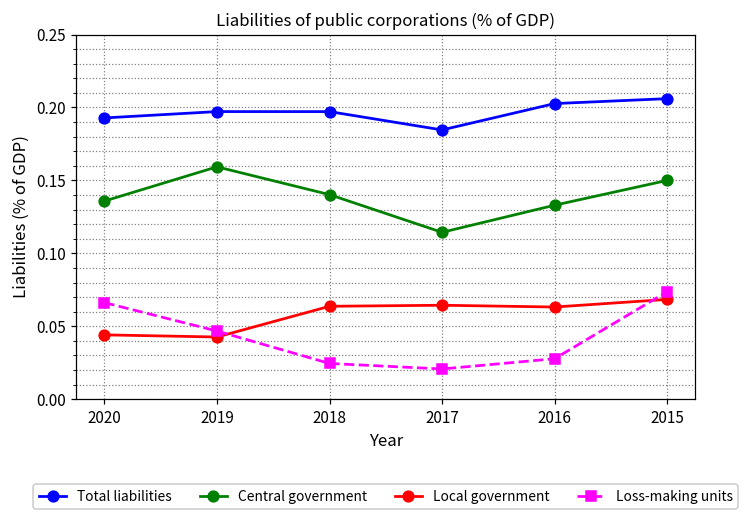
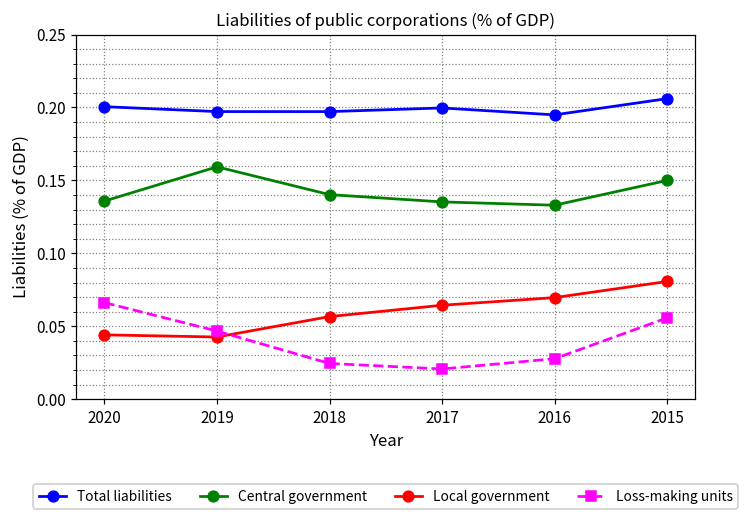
  {
    "Total liabilities": {
-     "2020": 0.193,
+     "2020": 0.201,
      "2019": 0.197,
      "2018": 0.197,
-     "2017": 0.185,
-     "2016": 0.203,
+     "2017": 0.200,
+     "2016": 0.195,
      "2015": 0.206
    },
    "Central government": {
      "2020": 0.136,
      "2019": 0.159,
      "2018": 0.140,
-     "2017": 0.114,
+     "2017": 0.135,
      "2016": 0.133,
      "2015": 0.150
    },
    "Local government": {
      "2020": 0.044,
      "2019": 0.043,
-     "2018": 0.064,
+     "2018": 0.057,
      "2017": 0.064,
-     "2016": 0.063,
-     "2015": 0.068
+     "2016": 0.070,
+     "2015": 0.081
    },
    "Loss-making units": {
      "2020": 0.066,
      "2019": 0.047,
      "2018": 0.024,
      "2017": 0.021,
      "2016": 0.028,
-     "2015": 0.074
+     "2015": 0.056
    }
  }
